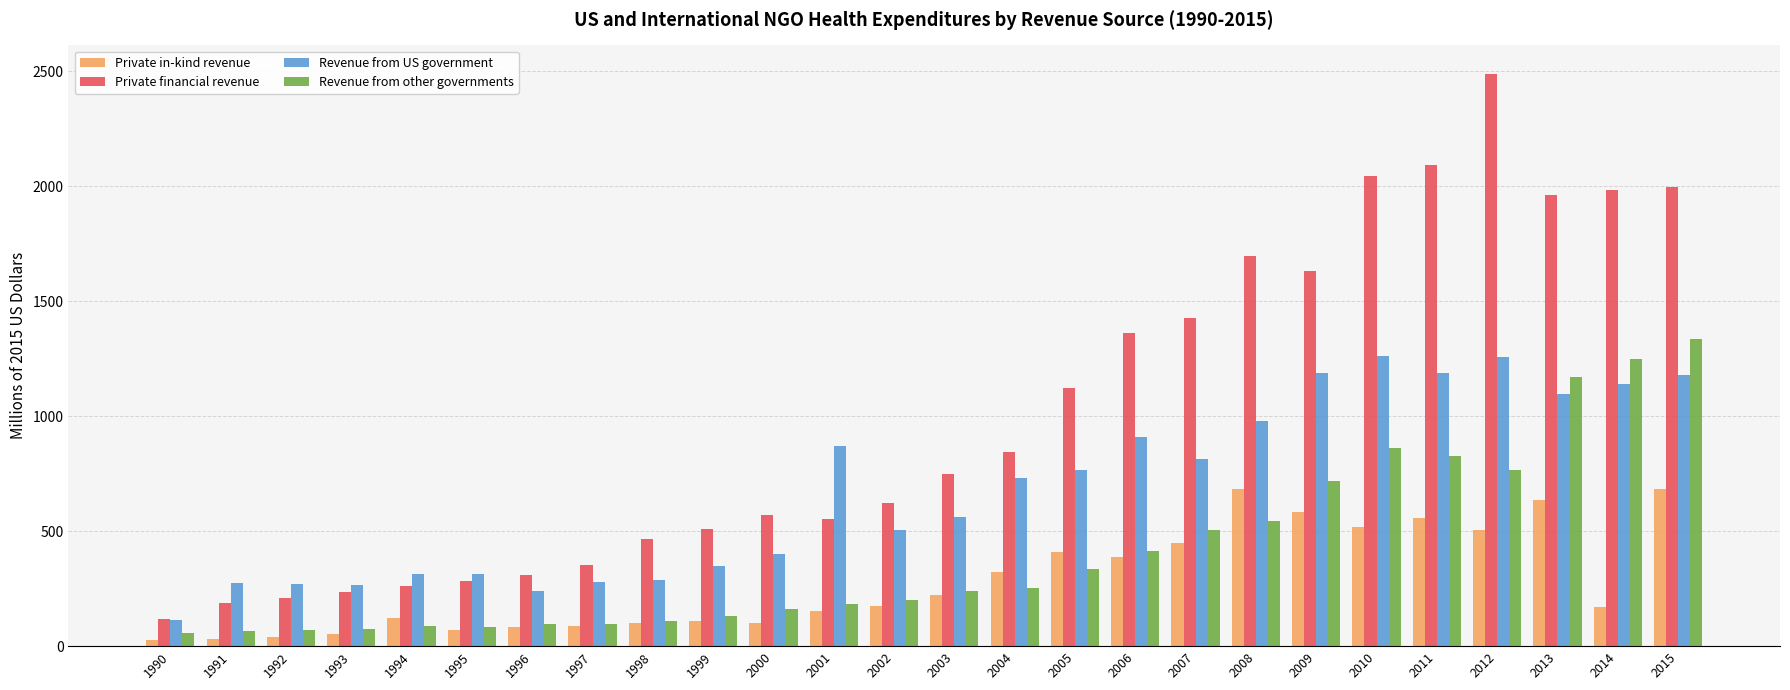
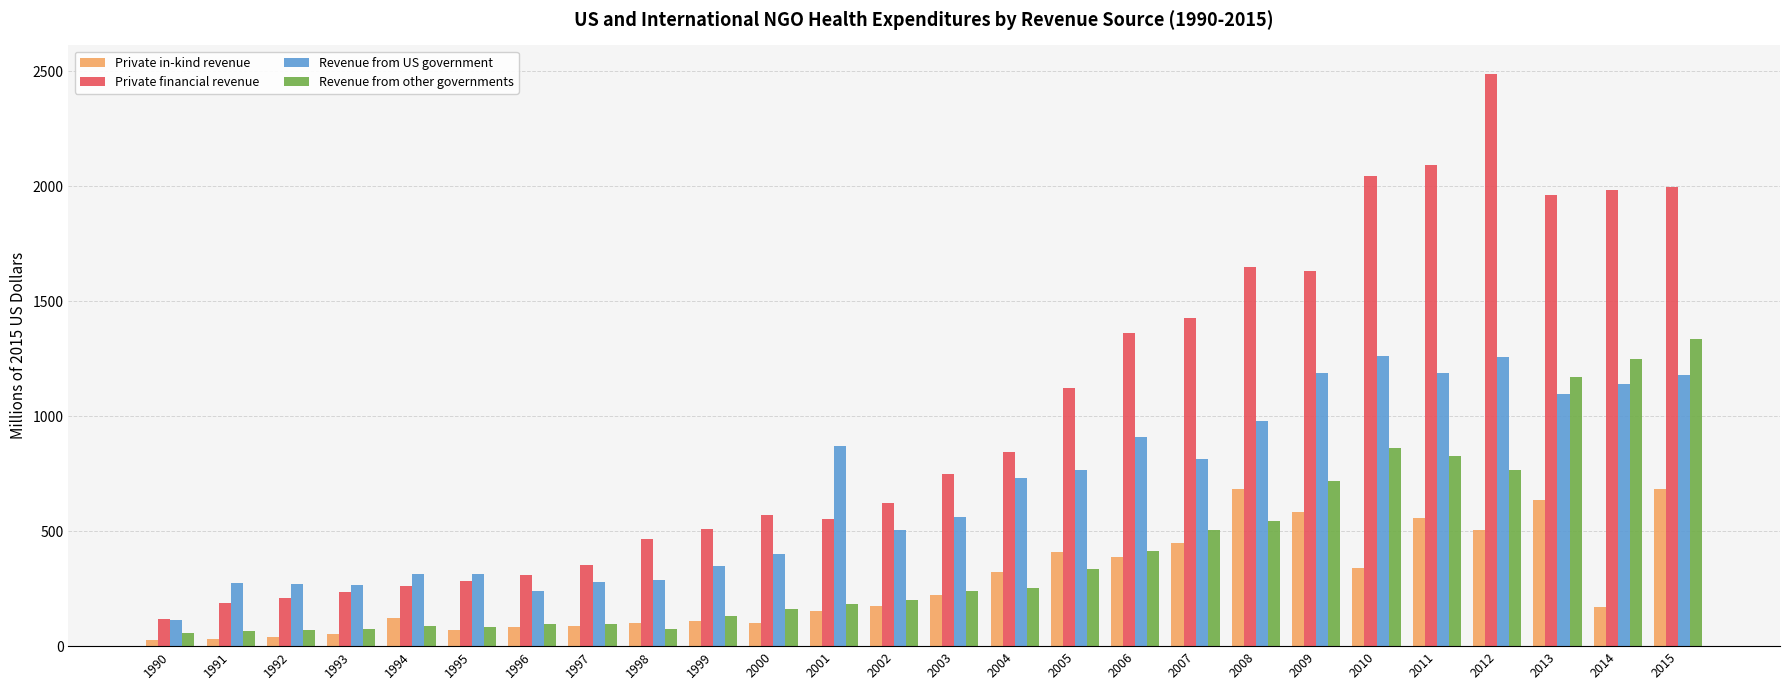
  {
    "Private in-kind revenue": {
      "1990": 30,
      "1991": 30,
      "1992": 40,
      "1993": 50,
      "1994": 120,
      "1995": 70,
      "1996": 80,
      "1997": 90,
      "1998": 100,
      "1999": 110,
      "2000": 100,
      "2001": 150,
      "2002": 170,
      "2003": 220,
      "2004": 320,
      "2005": 410,
      "2006": 390,
      "2007": 450,
      "2008": 680,
      "2009": 580,
-     "2010": 520,
+     "2010": 340,
      "2011": 560,
      "2012": 510,
      "2013": 640,
      "2014": 170,
      "2015": 680
    },
    "Private financial revenue": {
      "1990": 120,
      "1991": 190,
      "1992": 210,
      "1993": 240,
      "1994": 260,
      "1995": 280,
      "1996": 310,
      "1997": 350,
      "1998": 470,
      "1999": 510,
      "2000": 570,
      "2001": 560,
      "2002": 620,
      "2003": 750,
      "2004": 840,
      "2005": 1120,
      "2006": 1360,
      "2007": 1430,
-     "2008": 1700,
+     "2008": 1650,
      "2009": 1630,
      "2010": 2040,
      "2011": 2090,
      "2012": 2490,
      "2013": 1960,
      "2014": 1980,
      "2015": 2000
    },
    "Revenue from US government": {
      "1990": 110,
      "1991": 280,
      "1992": 270,
      "1993": 270,
      "1994": 310,
      "1995": 310,
      "1996": 240,
      "1997": 280,
      "1998": 290,
      "1999": 350,
      "2000": 400,
      "2001": 870,
      "2002": 500,
      "2003": 560,
      "2004": 730,
      "2005": 760,
      "2006": 910,
      "2007": 820,
      "2008": 980,
      "2009": 1190,
      "2010": 1260,
      "2011": 1190,
      "2012": 1260,
      "2013": 1100,
      "2014": 1140,
      "2015": 1180
    },
    "Revenue from other governments": {
      "1990": 60,
      "1991": 60,
      "1992": 70,
      "1993": 80,
      "1994": 90,
      "1995": 80,
      "1996": 100,
      "1997": 100,
-     "1998": 110,
+     "1998": 70,
      "1999": 130,
      "2000": 160,
      "2001": 180,
      "2002": 200,
      "2003": 240,
      "2004": 250,
      "2005": 340,
      "2006": 420,
      "2007": 500,
      "2008": 540,
      "2009": 720,
      "2010": 860,
      "2011": 830,
      "2012": 770,
      "2013": 1170,
      "2014": 1250,
      "2015": 1330
    }
  }
